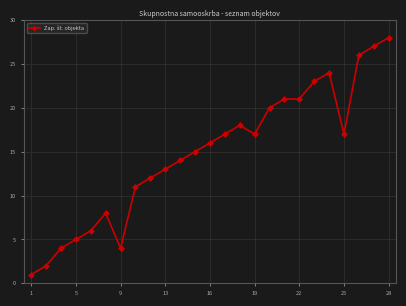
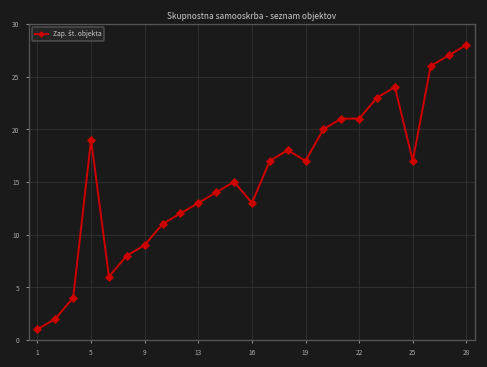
  {
    "1": 1,
-   "5": 5,
-   "9": 4,
+   "5": 19,
+   "9": 9,
    "13": 13,
-   "16": 16,
+   "16": 13,
    "19": 17,
    "22": 21,
    "25": 17,
    "28": 28
  }
